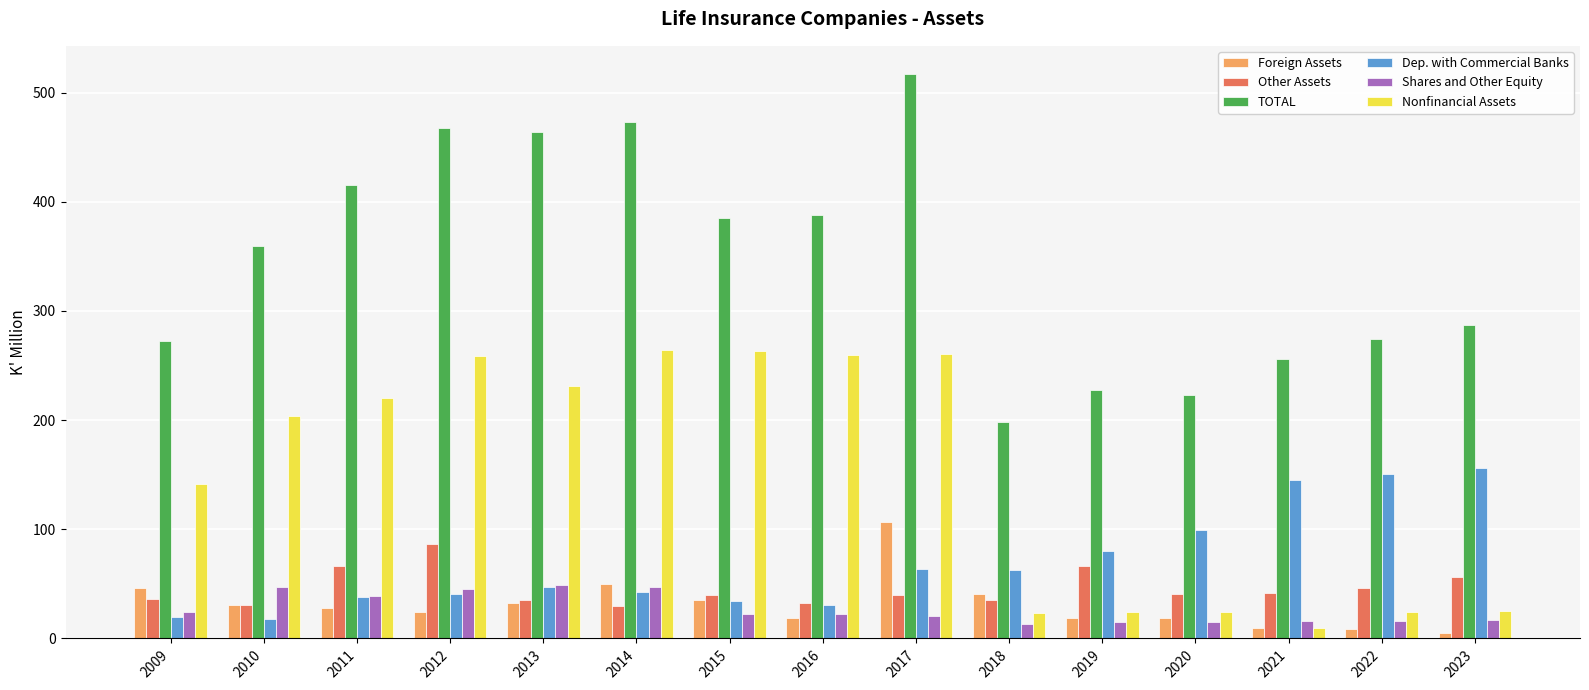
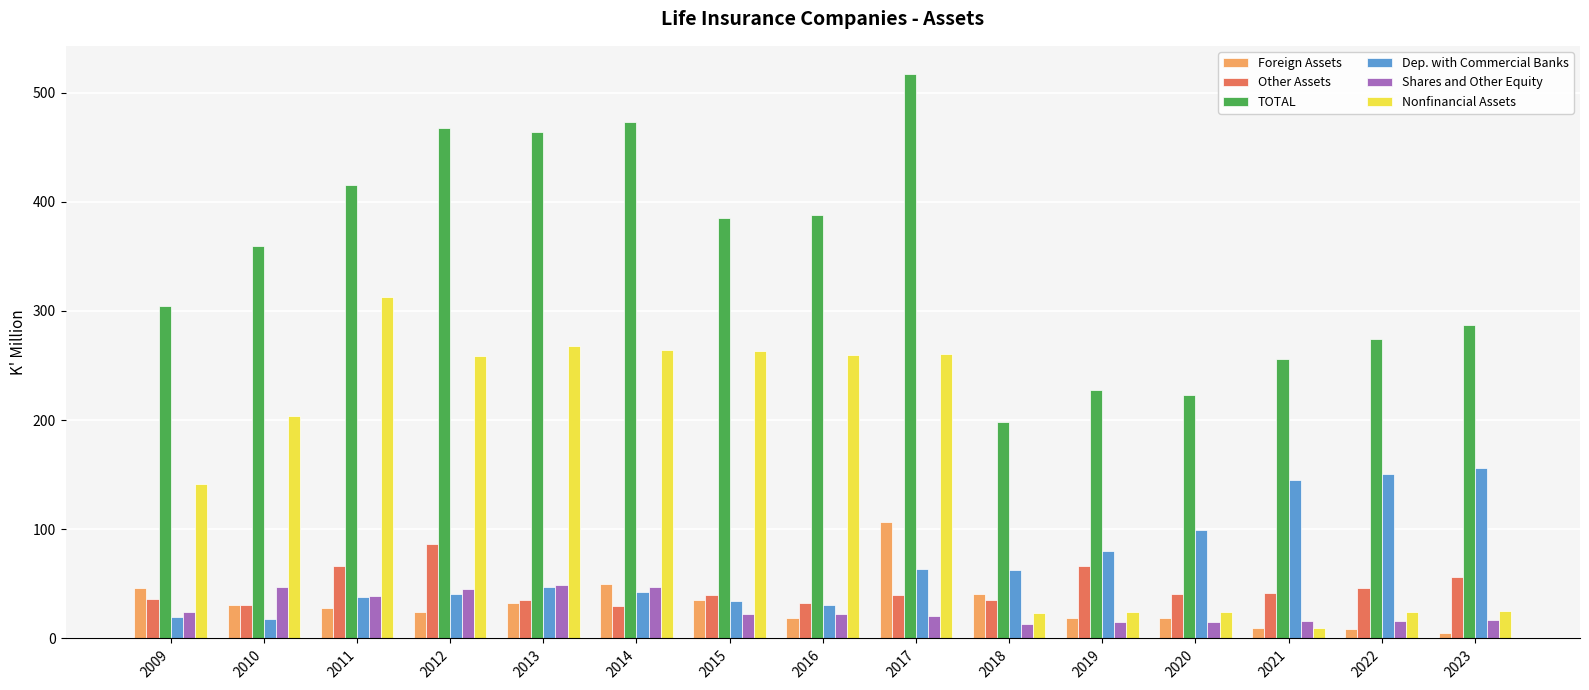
  {
    "TOTAL": {
-     "2009": 272,
+     "2009": 304,
      "2010": 360,
      "2011": 416,
      "2012": 467,
      "2013": 464,
      "2014": 473,
      "2015": 385,
      "2016": 388,
      "2017": 517,
      "2018": 199,
      "2019": 228,
      "2020": 223,
      "2021": 256,
      "2022": 274,
      "2023": 287
    },
    "Dep. with Commercial Banks": {
      "2009": 20,
      "2010": 18,
      "2011": 38,
      "2012": 41,
      "2013": 47,
      "2014": 42,
      "2015": 34,
      "2016": 30,
      "2017": 64,
      "2018": 62,
      "2019": 80,
      "2020": 99,
      "2021": 145,
      "2022": 151,
      "2023": 156
    },
    "Shares and Other Equity": {
      "2009": 24,
      "2010": 48,
      "2011": 39,
      "2012": 45,
      "2013": 49,
      "2014": 47,
      "2015": 23,
      "2016": 22,
      "2017": 21,
      "2018": 13,
      "2019": 15,
      "2020": 15,
      "2021": 16,
      "2022": 16,
      "2023": 17
    },
    "Nonfinancial Assets": {
      "2009": 141,
      "2010": 203,
-     "2011": 220,
+     "2011": 313,
      "2012": 259,
-     "2013": 231,
+     "2013": 268,
      "2014": 264,
      "2015": 263,
      "2016": 260,
      "2017": 260,
      "2018": 23,
      "2019": 24,
      "2020": 24,
      "2021": 10,
      "2022": 24,
      "2023": 25
    }
  }
